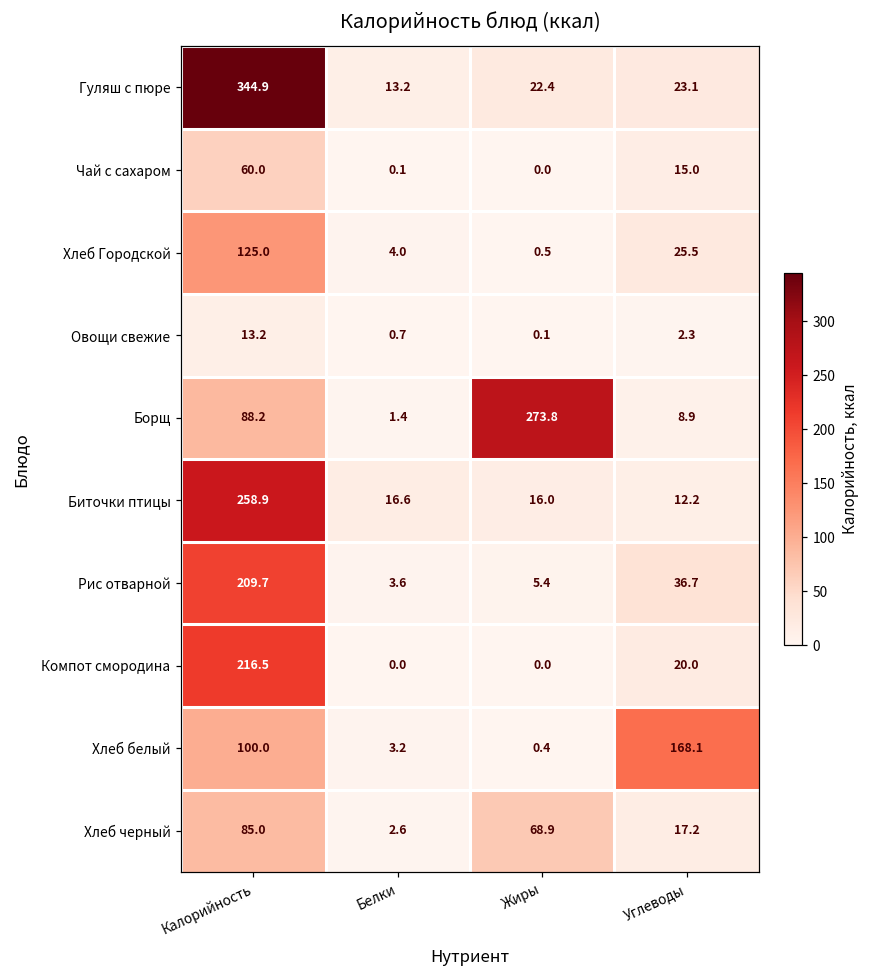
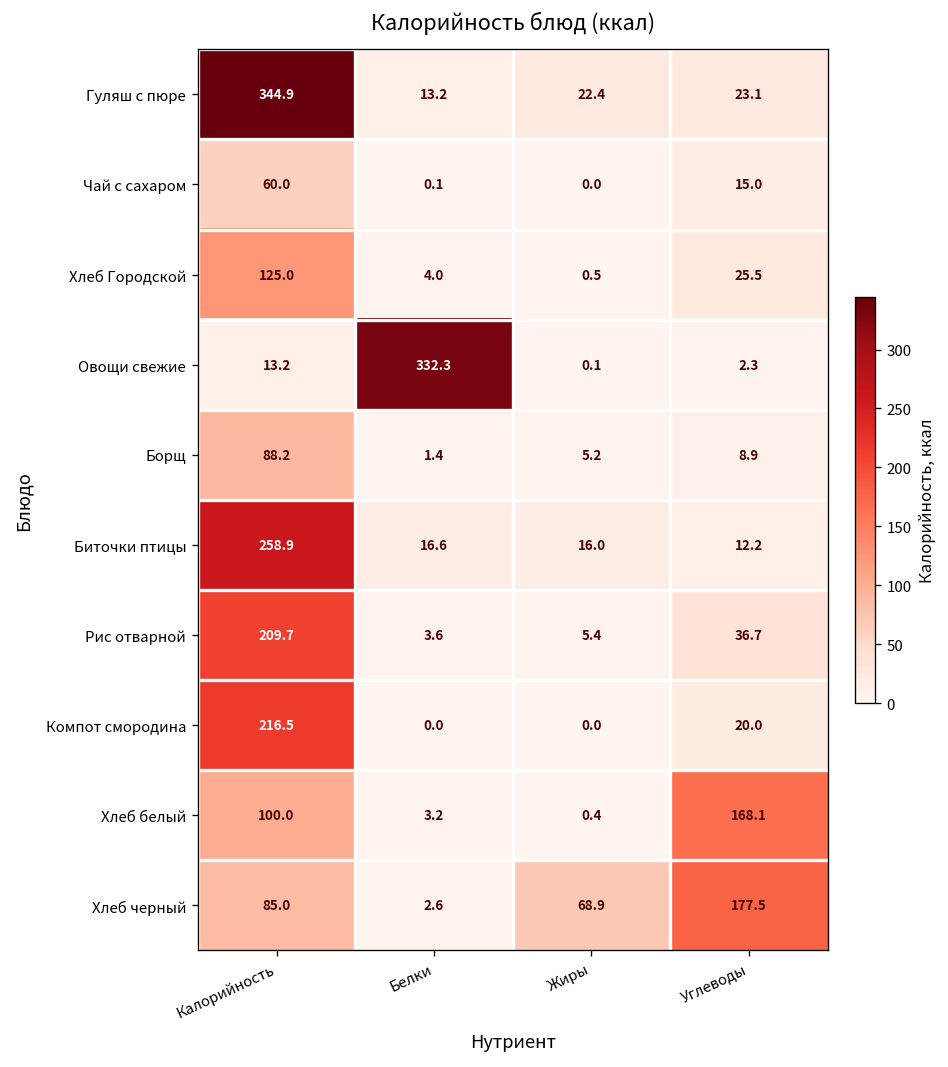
  {
    "Гуляш с пюре": {
      "Калорийность": 344.9,
      "Белки": 13.2,
      "Жиры": 22.4,
      "Углеводы": 23.1
    },
    "Чай с сахаром": {
      "Калорийность": 60.0,
      "Белки": 0.1,
      "Жиры": 0.0,
      "Углеводы": 15.0
    },
    "Хлеб Городской": {
      "Калорийность": 125.0,
      "Белки": 4.0,
      "Жиры": 0.5,
      "Углеводы": 25.5
    },
    "Овощи свежие": {
      "Калорийность": 13.2,
-     "Белки": 0.7,
+     "Белки": 332.3,
      "Жиры": 0.1,
      "Углеводы": 2.3
    },
    "Борщ": {
      "Калорийность": 88.2,
      "Белки": 1.4,
-     "Жиры": 273.8,
+     "Жиры": 5.2,
      "Углеводы": 8.9
    },
    "Биточки птицы": {
      "Калорийность": 258.9,
      "Белки": 16.6,
      "Жиры": 16.0,
      "Углеводы": 12.2
    },
    "Рис отварной": {
      "Калорийность": 209.7,
      "Белки": 3.6,
      "Жиры": 5.4,
      "Углеводы": 36.7
    },
    "Компот смородина": {
      "Калорийность": 216.5,
      "Белки": 0.0,
      "Жиры": 0.0,
      "Углеводы": 20.0
    },
    "Хлеб белый": {
      "Калорийность": 100.0,
      "Белки": 3.2,
      "Жиры": 0.4,
      "Углеводы": 168.1
    },
    "Хлеб черный": {
      "Калорийность": 85.0,
      "Белки": 2.6,
      "Жиры": 68.9,
-     "Углеводы": 17.2
+     "Углеводы": 177.5
    }
  }
